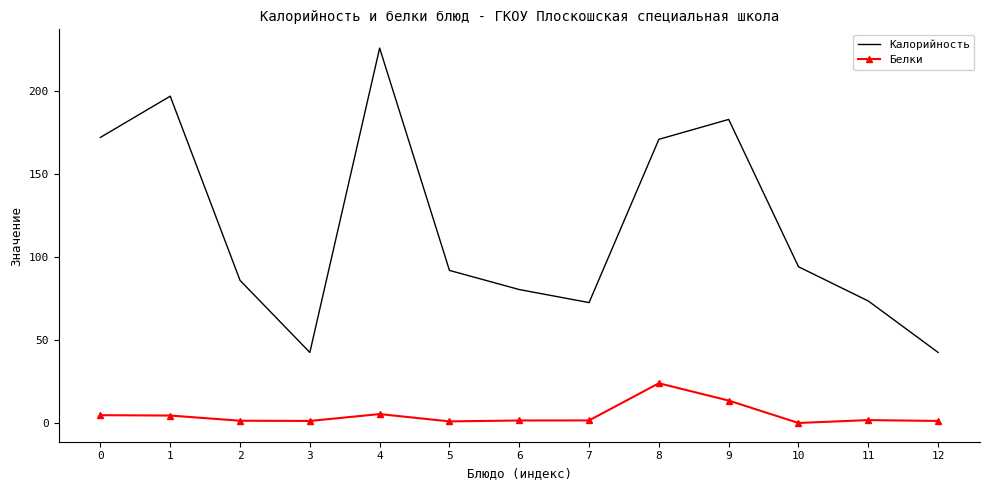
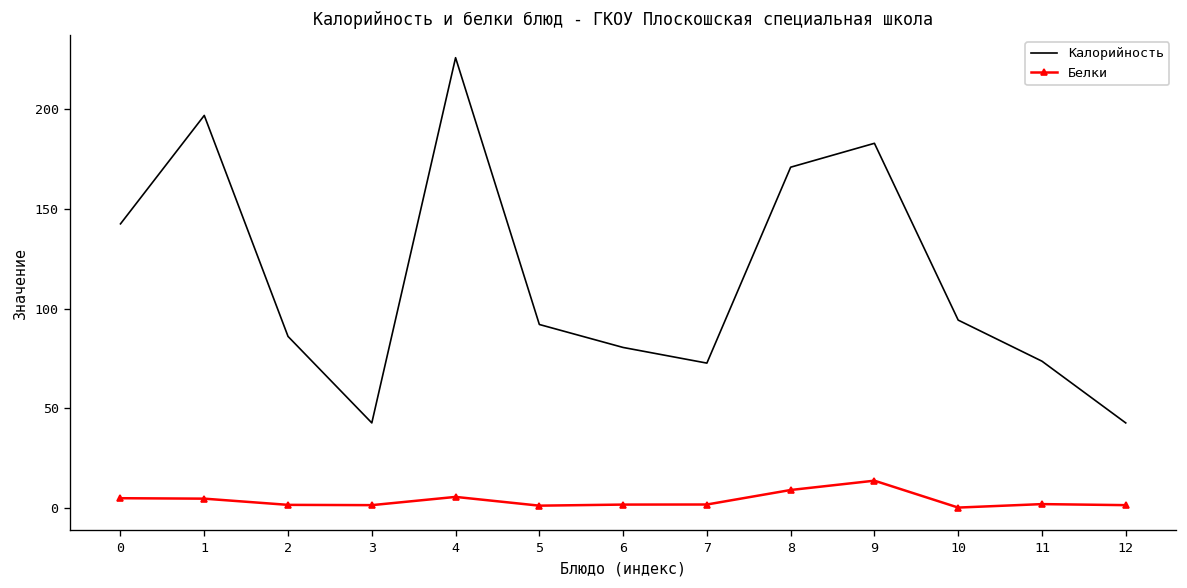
  {
    "Калорийность": {
-     "0": 172,
+     "0": 143,
      "1": 197,
      "2": 86,
      "3": 43,
      "4": 226,
      "5": 92,
      "6": 80,
      "7": 73,
      "8": 171,
      "9": 183,
      "10": 94,
      "11": 74,
      "12": 43
    },
    "Белки": {
      "0": 5,
      "1": 5,
      "2": 1,
      "3": 1,
      "4": 5,
      "5": 1,
      "6": 2,
      "7": 2,
-     "8": 24,
+     "8": 9,
      "9": 14,
      "10": 0,
      "11": 2,
      "12": 1
    }
  }
